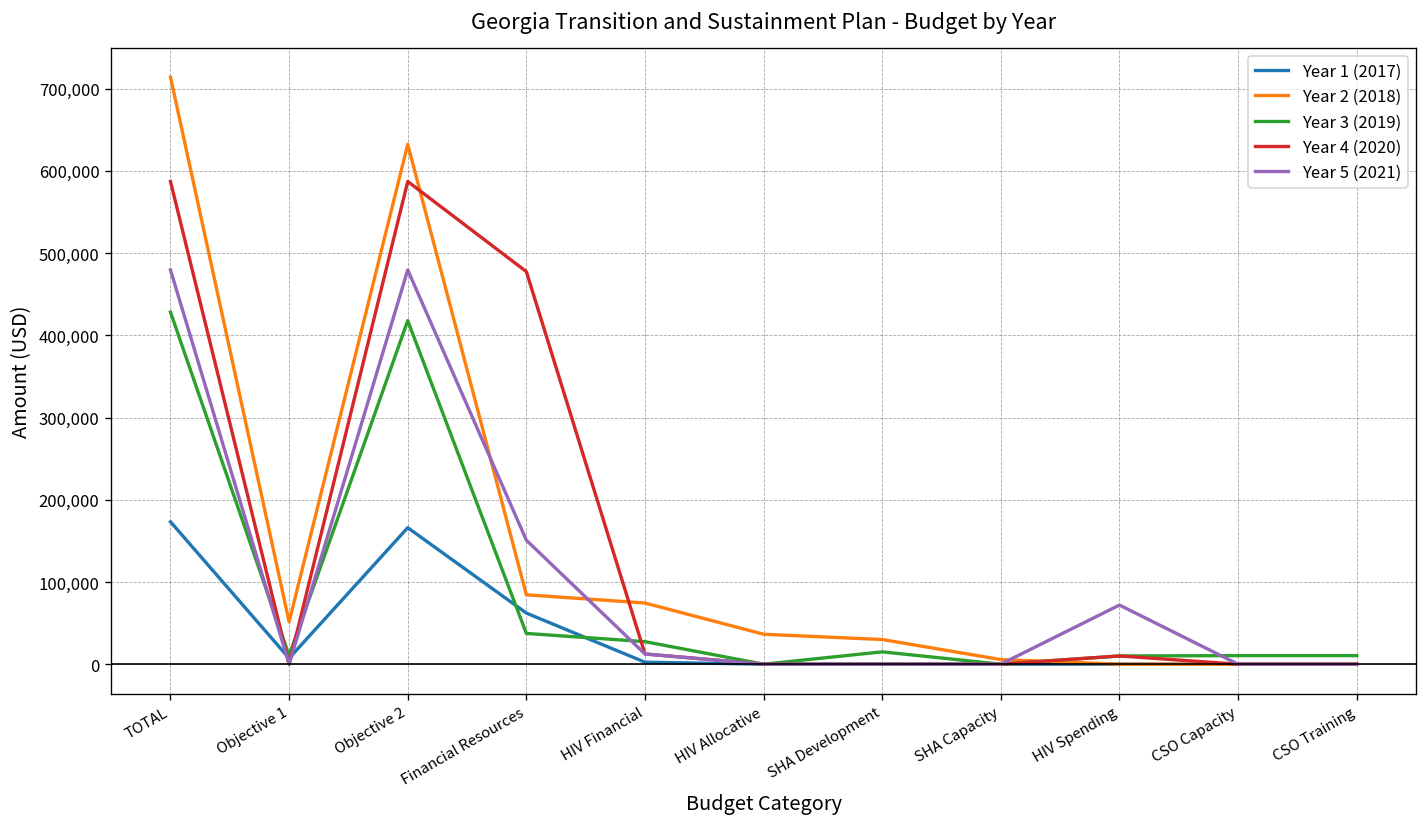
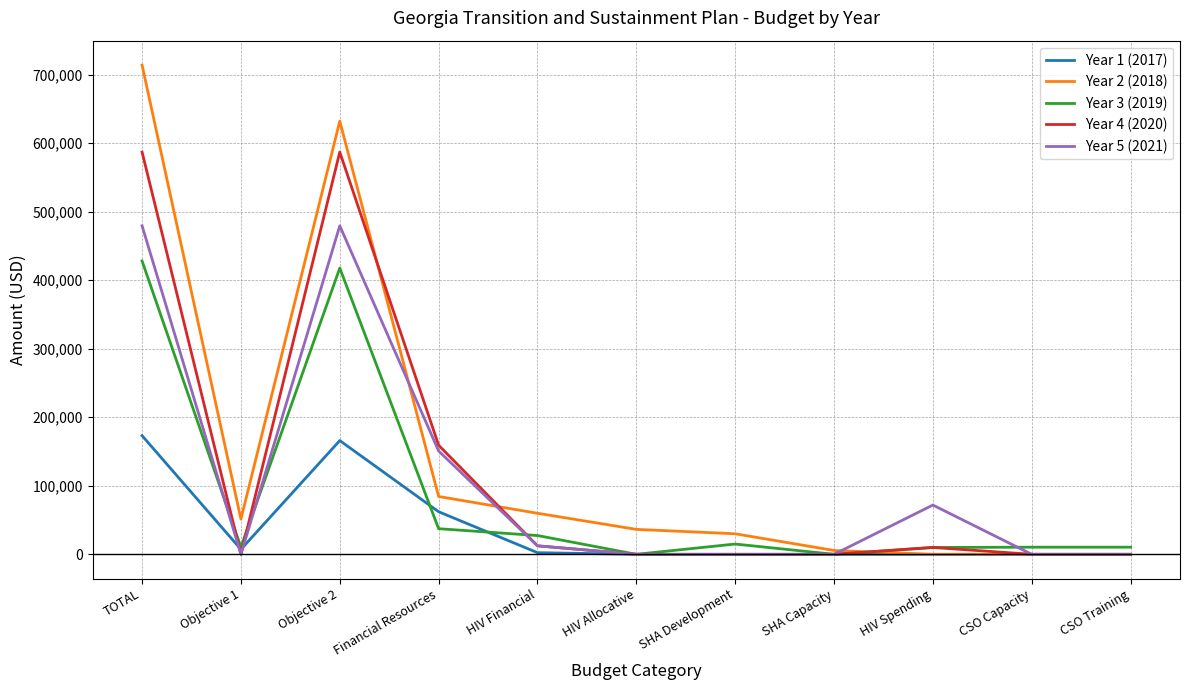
  {
    "Year 1 (2017)": {
      "TOTAL": "170,000",
      "Objective 2": "170,000",
      "Financial Resources": "60,000",
      "HIV Financial": "0"
    },
    "Year 2 (2018)": {
      "TOTAL": "710,000",
      "Objective 1": "50,000",
      "Objective 2": "630,000",
      "Financial Resources": "80,000",
-     "HIV Financial": "70,000",
+     "HIV Financial": "60,000",
      "HIV Allocative": "40,000",
      "SHA Development": "30,000",
      "SHA Capacity": "10,000"
    },
    "Year 3 (2019)": {
      "TOTAL": "430,000",
      "Objective 2": "420,000",
      "Financial Resources": "40,000",
      "HIV Financial": "30,000",
      "SHA Development": "20,000",
      "CSO Capacity": "10,000",
      "CSO Training": "10,000"
    },
    "Year 4 (2020)": {
      "TOTAL": "590,000",
      "Objective 2": "590,000",
-     "Financial Resources": "480,000"
+     "Financial Resources": "160,000"
    },
    "Year 5 (2021)": {
      "TOTAL": "480,000",
      "Objective 2": "480,000",
      "Financial Resources": "150,000",
      "HIV Spending": "70,000"
    }
  }
